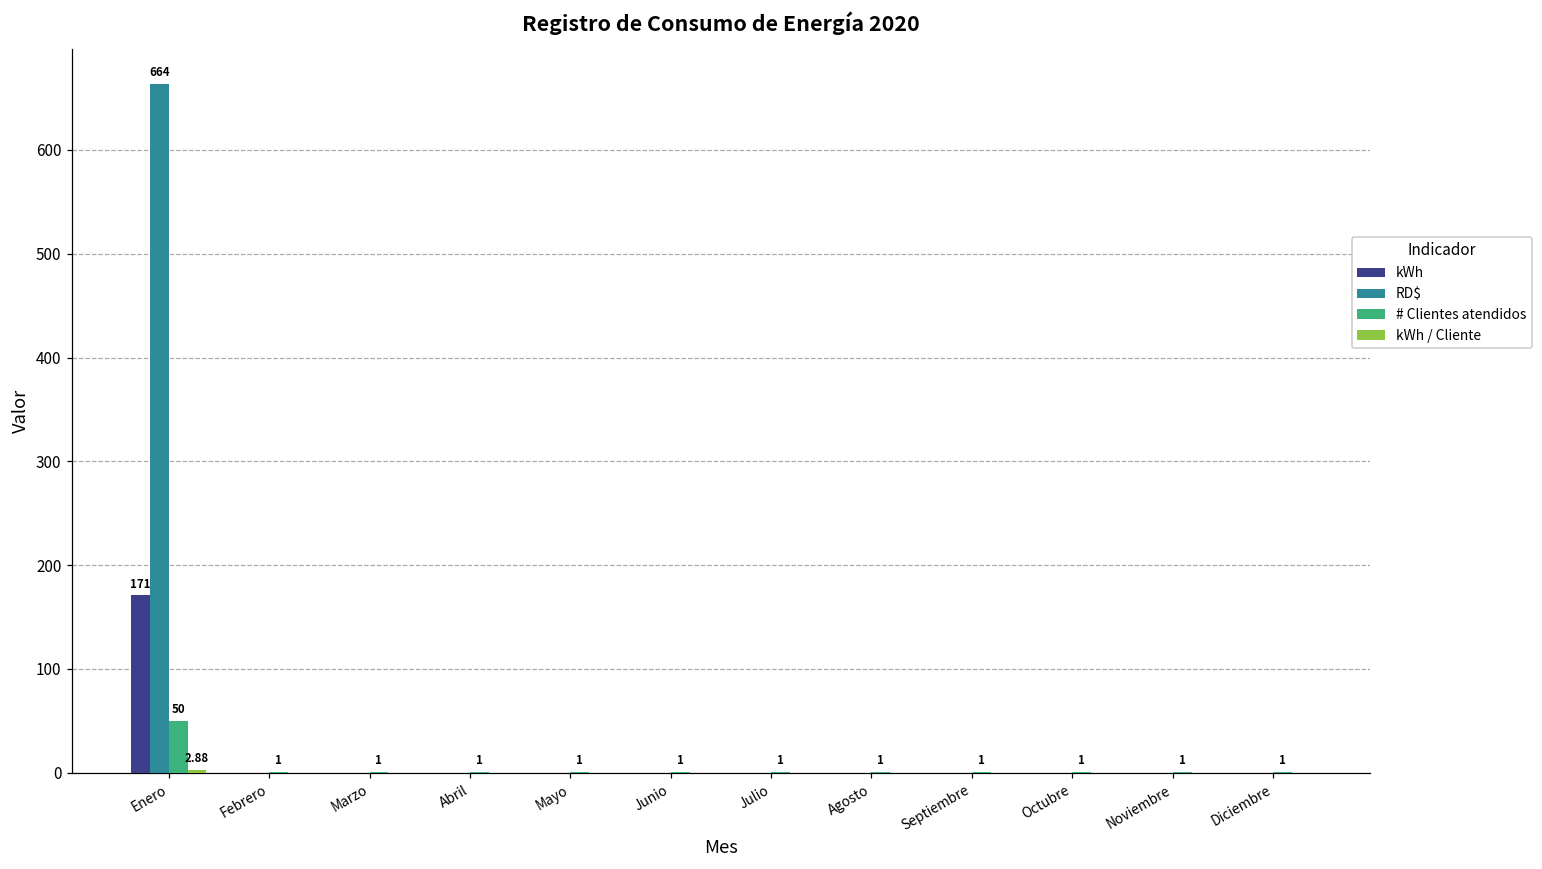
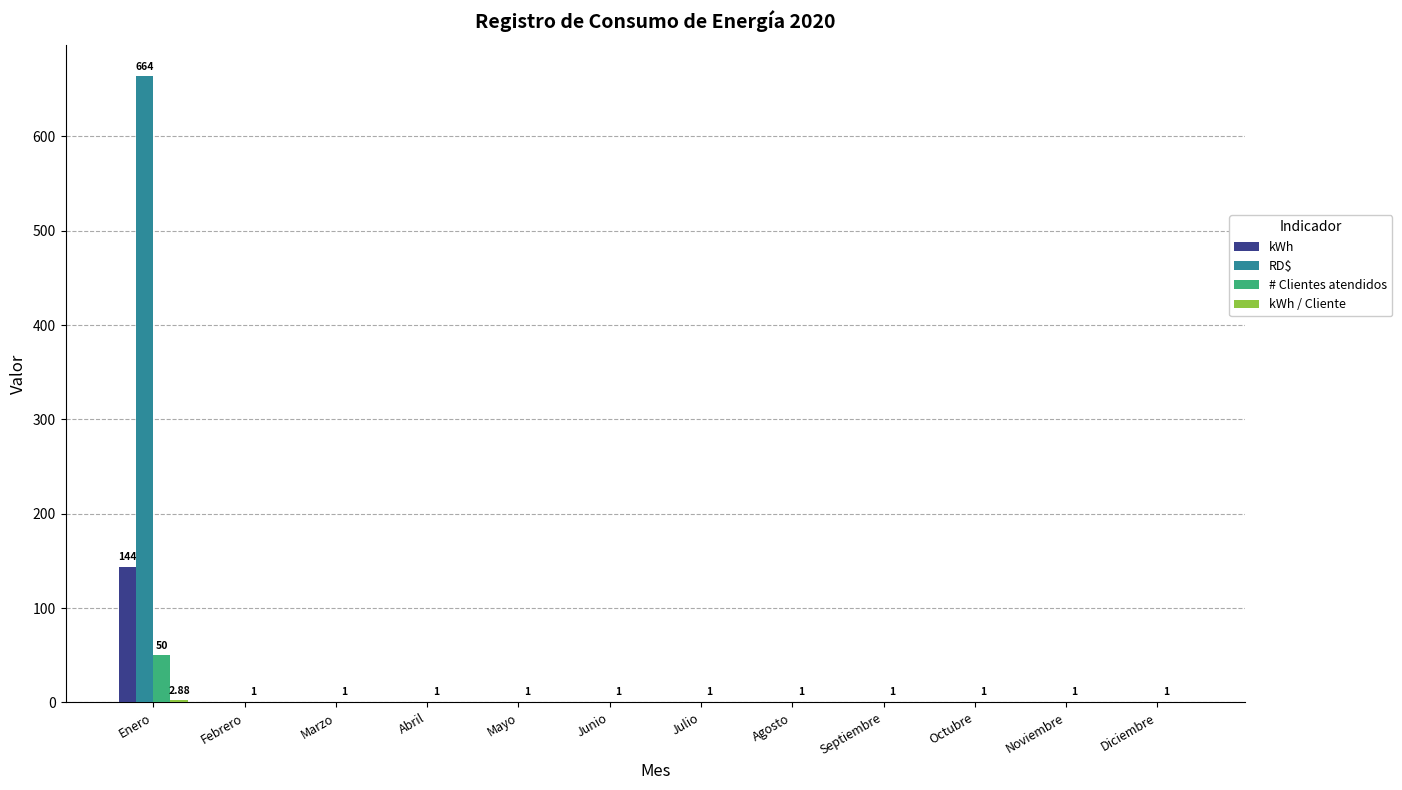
  {
    "kWh": {
-     "Enero": 171
+     "Enero": 144
    },
    "kWh / Cliente": {
      "Enero": 2.88
    }
  }
